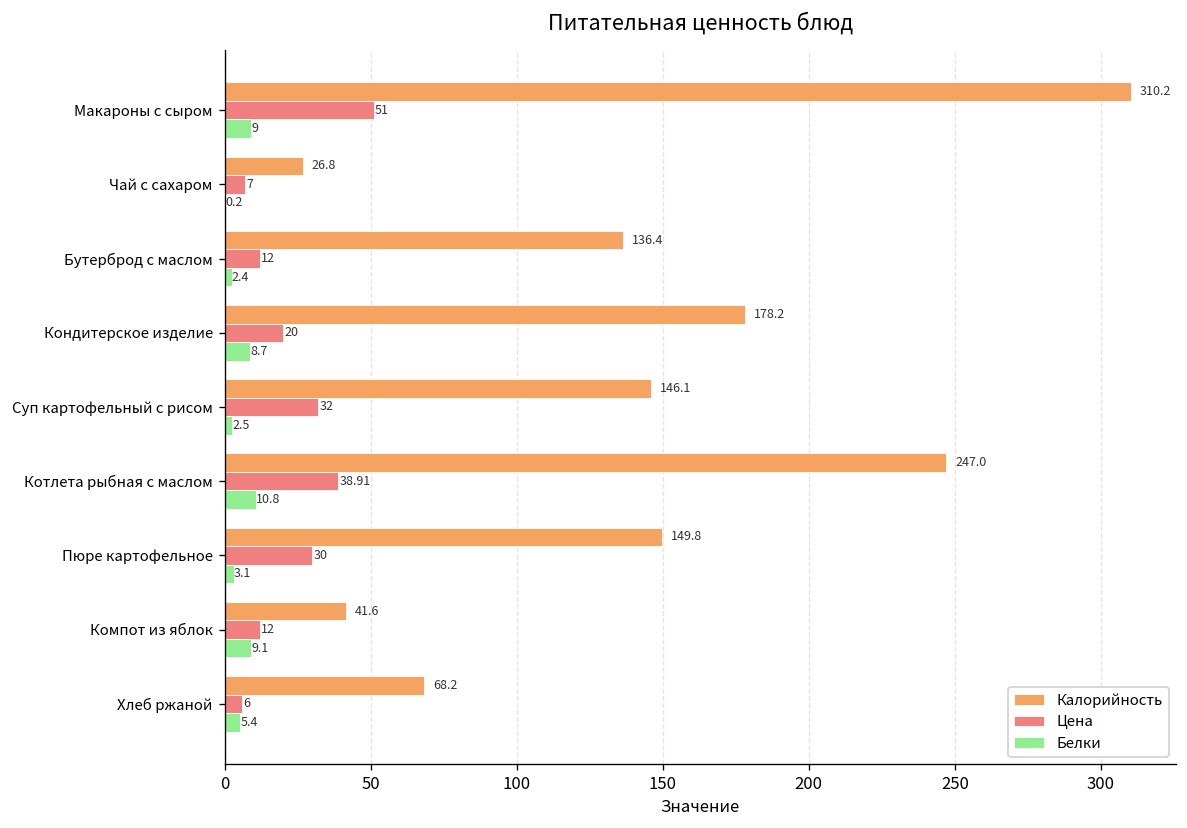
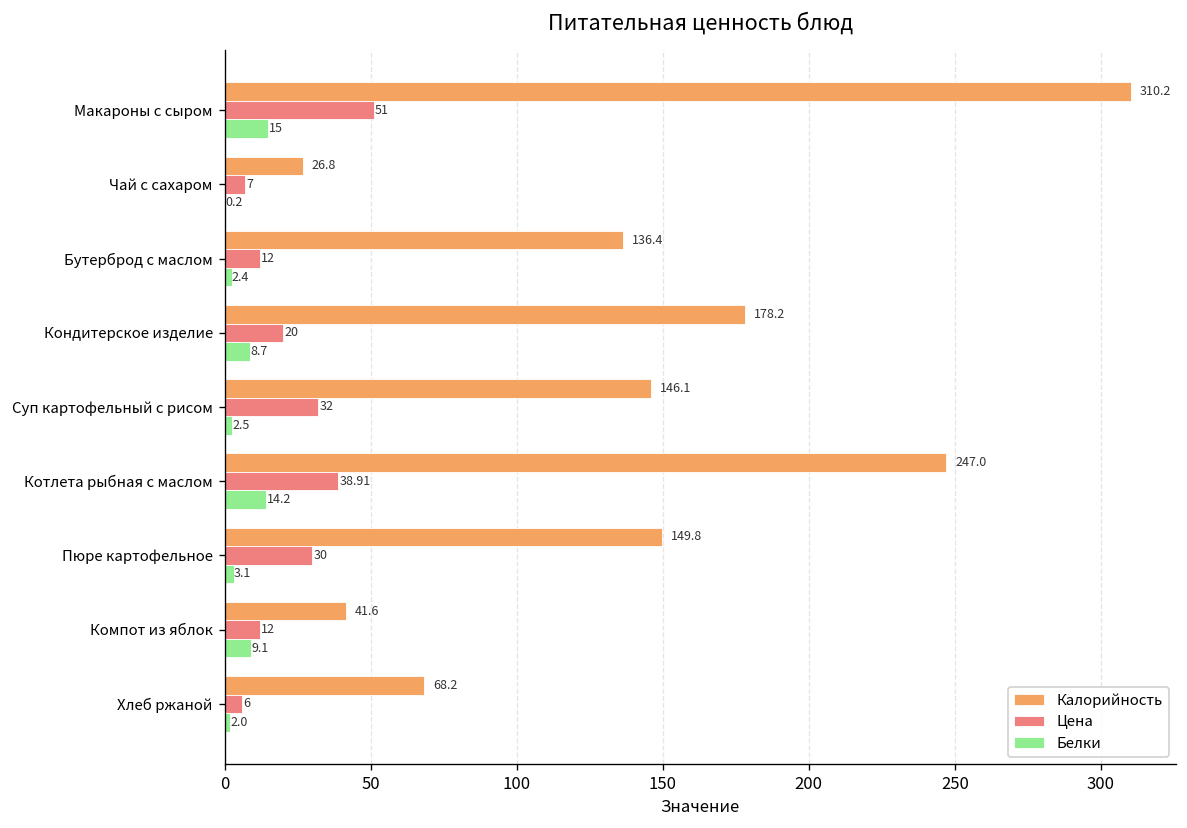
  {
    "Белки": {
-     "Макароны с сыром": 9,
+     "Макароны с сыром": 15,
      "Чай с сахаром": 0.2,
      "Бутерброд с маслом": 2.4,
      "Кондитерское изделие": 8.7,
      "Суп картофельный с рисом": 2.5,
-     "Котлета рыбная с маслом": 10.8,
+     "Котлета рыбная с маслом": 14.2,
      "Пюре картофельное": 3.1,
      "Компот из яблок": 9.1,
-     "Хлеб ржаной": 5.4
+     "Хлеб ржаной": 2.0
    }
  }
